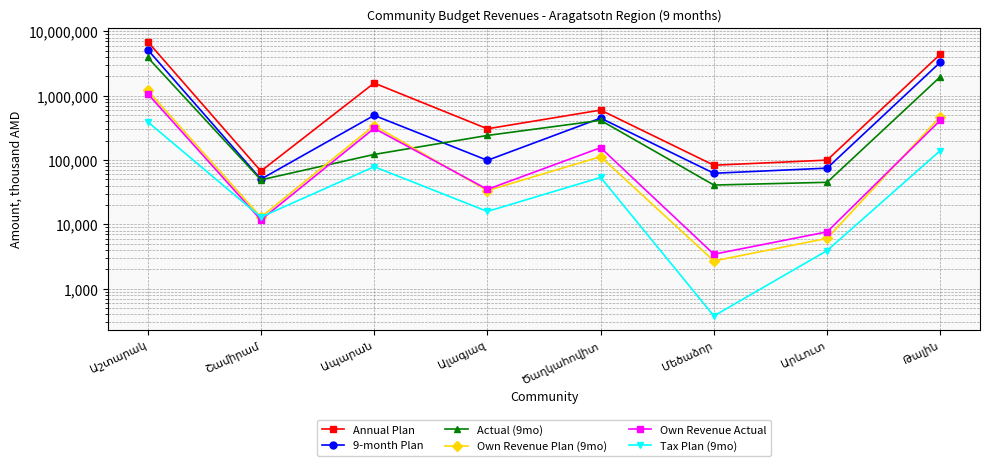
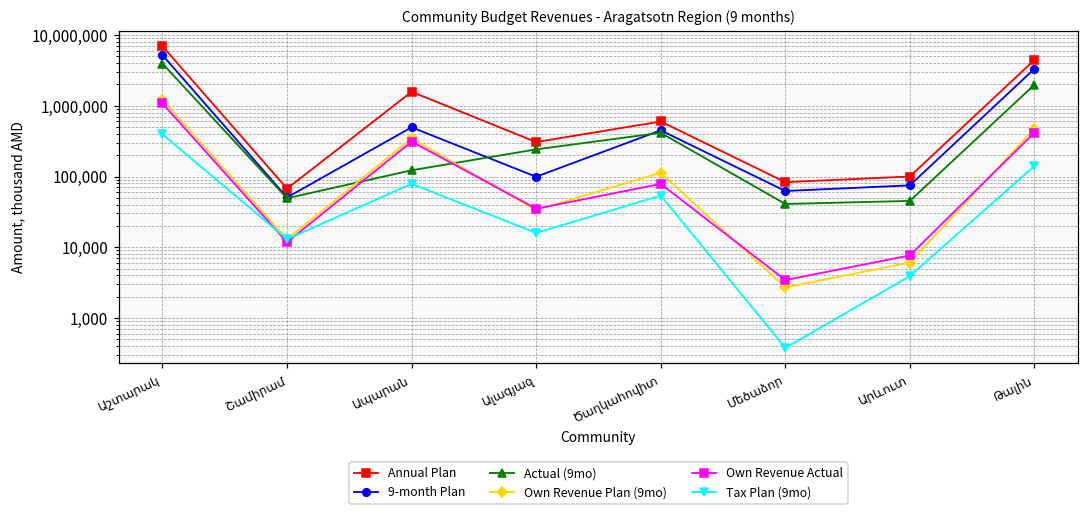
  {
    "Annual Plan": {
      "Աշտարակ": "7,000,000",
      "Շամիրամ": "70,000",
      "Ապարան": "1,600,000",
      "Ալագյազ": "300,000",
      "Ծաղկահովիտ": "600,000",
      "Մեծաձոր": "80,000",
      "Արևուտ": "100,000",
      "Թալին": "4,000,000"
    },
    "9-month Plan": {
      "Աշտարակ": "5,000,000",
      "Ապարան": "500,000",
      "Ալագյազ": "100,000",
      "Մեծաձոր": "60,000",
      "Արևուտ": "70,000",
      "Թալին": "3,000,000"
    },
    "Actual (9mo)": {
      "Աշտարակ": "4,000,000",
      "Ապարան": "120,000",
      "Ալագյազ": "240,000",
      "Մեծաձոր": "40,000",
      "Արևուտ": "50,000",
      "Թալին": "2,000,000"
    },
    "Own Revenue Plan (9mo)": {
      "Աշտարակ": "1,200,000",
      "Ապարան": "300,000",
      "Ծաղկահովիտ": "110,000",
      "Մեծաձոր": "2,700",
      "Արևուտ": "6,000",
      "Թալին": "500,000"
    },
    "Own Revenue Actual": {
      "Աշտարակ": "1,100,000",
      "Շամիրամ": "12,000",
      "Ապարան": "300,000",
-     "Ծաղկահովիտ": "160,000",
+     "Ծաղկահովիտ": "80,000",
      "Մեծաձոր": "3,000",
      "Արևուտ": "8,000",
      "Թալին": "400,000"
    },
    "Tax Plan (9mo)": {
      "Աշտարակ": "400,000",
      "Ապարան": "80,000",
      "Ալագյազ": "16,000",
      "Ծաղկահովիտ": "50,000",
      "Մեծաձոր": "400",
      "Արևուտ": "4,000",
      "Թալին": "140,000"
    }
  }
